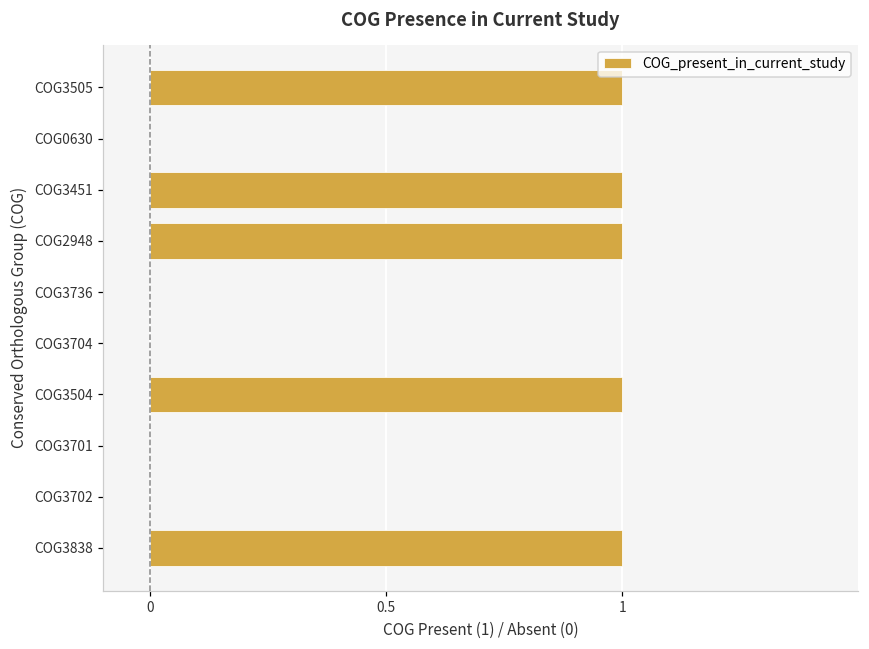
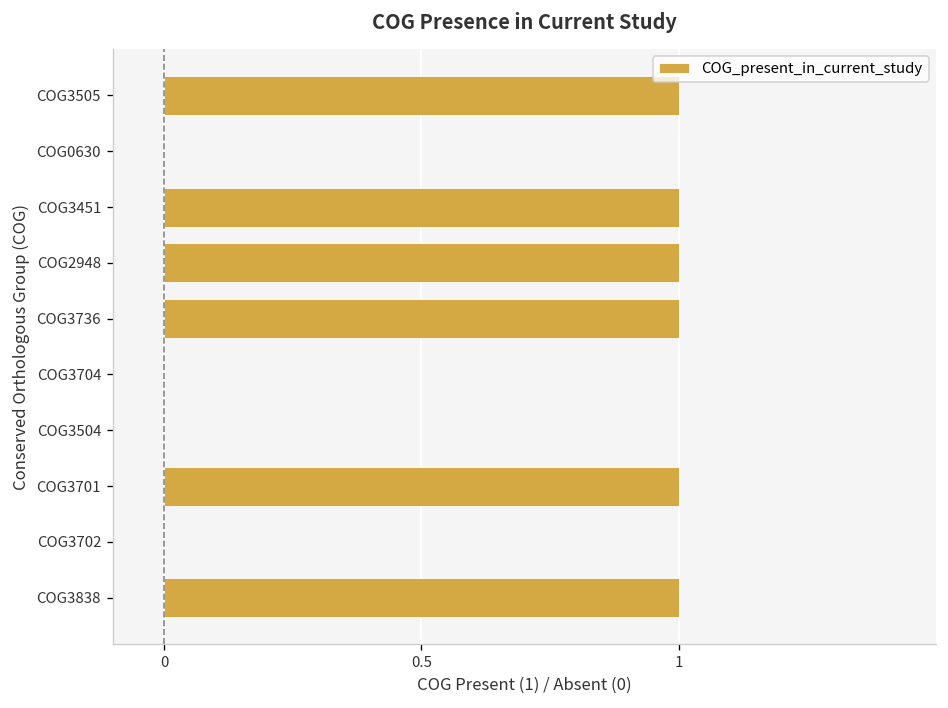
  {
    "COG3505": 1,
    "COG0630": 0,
    "COG3451": 1,
    "COG2948": 1,
-   "COG3736": 0,
+   "COG3736": 1,
    "COG3704": 0,
-   "COG3504": 1,
-   "COG3701": 0,
+   "COG3504": 0,
+   "COG3701": 1,
    "COG3702": 0,
    "COG3838": 1
  }
